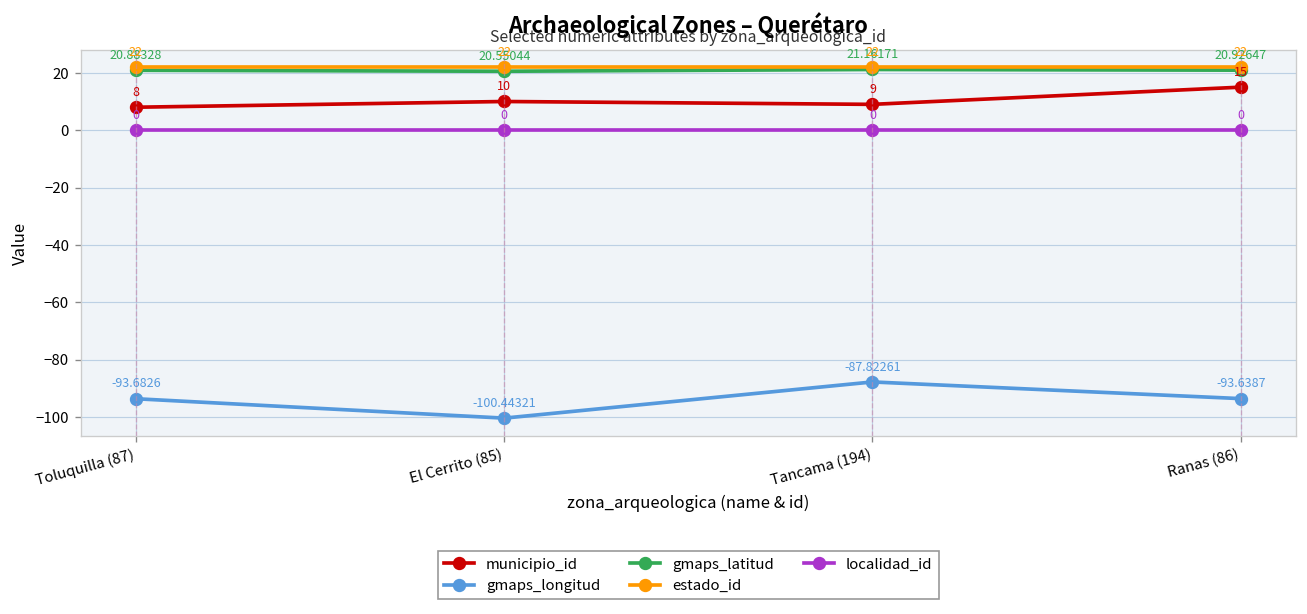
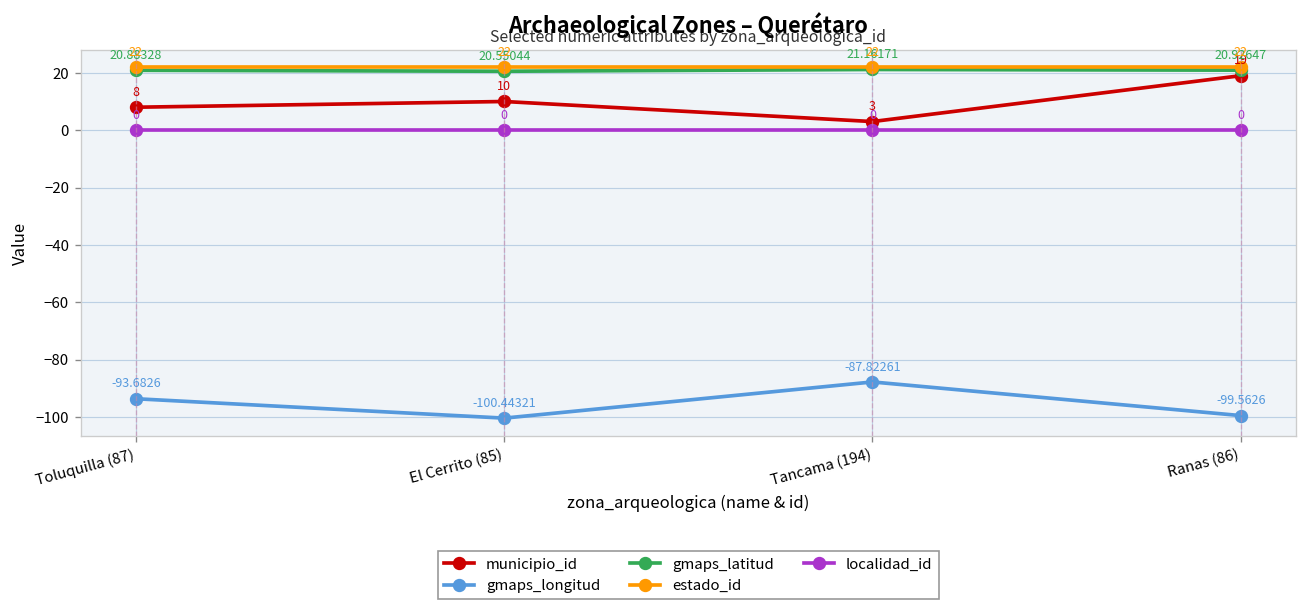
  {
    "municipio_id": {
      "Toluquilla (87)": 8,
      "El Cerrito (85)": 10,
-     "Tancama (194)": 9,
-     "Ranas (86)": 15
+     "Tancama (194)": 3,
+     "Ranas (86)": 19
    },
    "gmaps_longitud": {
      "Toluquilla (87)": -93.6826,
      "El Cerrito (85)": -100.44321,
      "Tancama (194)": -87.82261,
-     "Ranas (86)": -93.6387
+     "Ranas (86)": -99.5626
    },
    "localidad_id": {
      "El Cerrito (85)": 0,
      "Tancama (194)": 0,
      "Ranas (86)": 0
    }
  }
